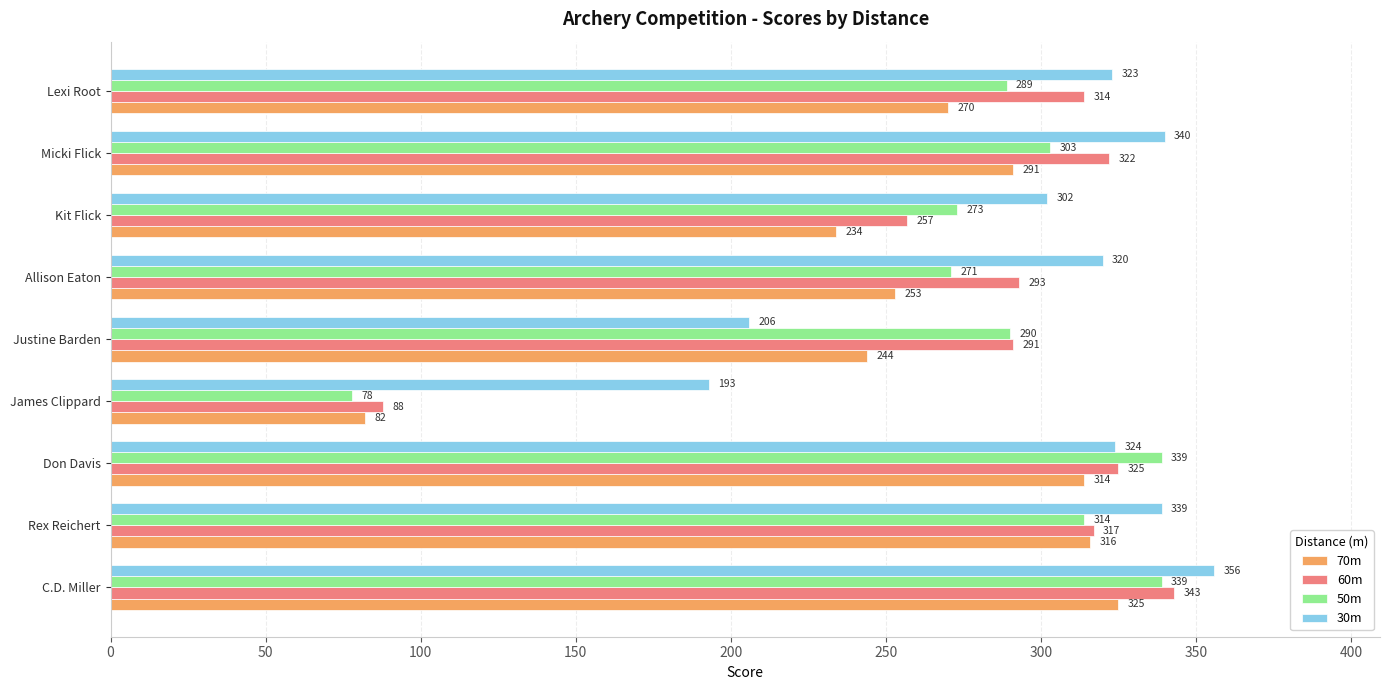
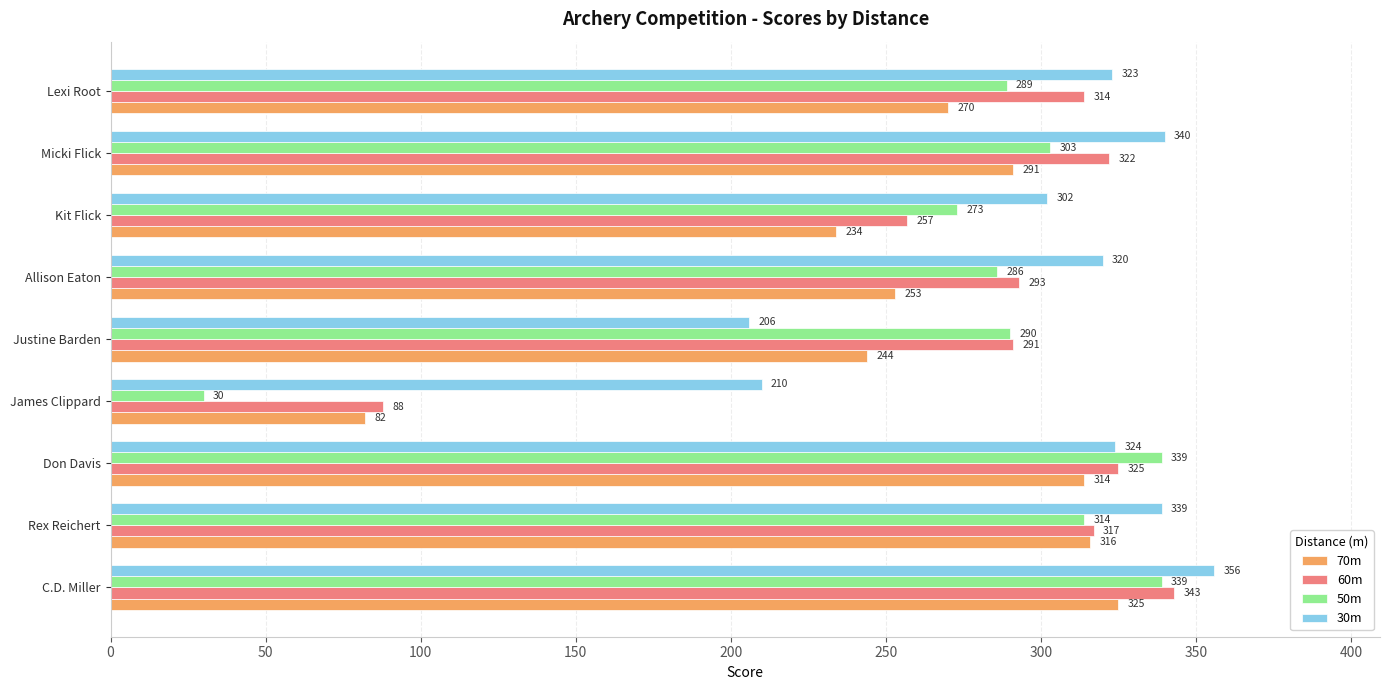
  {
    "50m": {
      "Lexi Root": 289,
      "Micki Flick": 303,
      "Kit Flick": 273,
-     "Allison Eaton": 271,
+     "Allison Eaton": 286,
      "Justine Barden": 290,
-     "James Clippard": 78,
+     "James Clippard": 30,
      "Don Davis": 339,
      "Rex Reichert": 314,
      "C.D. Miller": 339
    },
    "30m": {
      "Lexi Root": 323,
      "Micki Flick": 340,
      "Kit Flick": 302,
      "Allison Eaton": 320,
      "Justine Barden": 206,
-     "James Clippard": 193,
+     "James Clippard": 210,
      "Don Davis": 324,
      "Rex Reichert": 339,
      "C.D. Miller": 356
    }
  }
